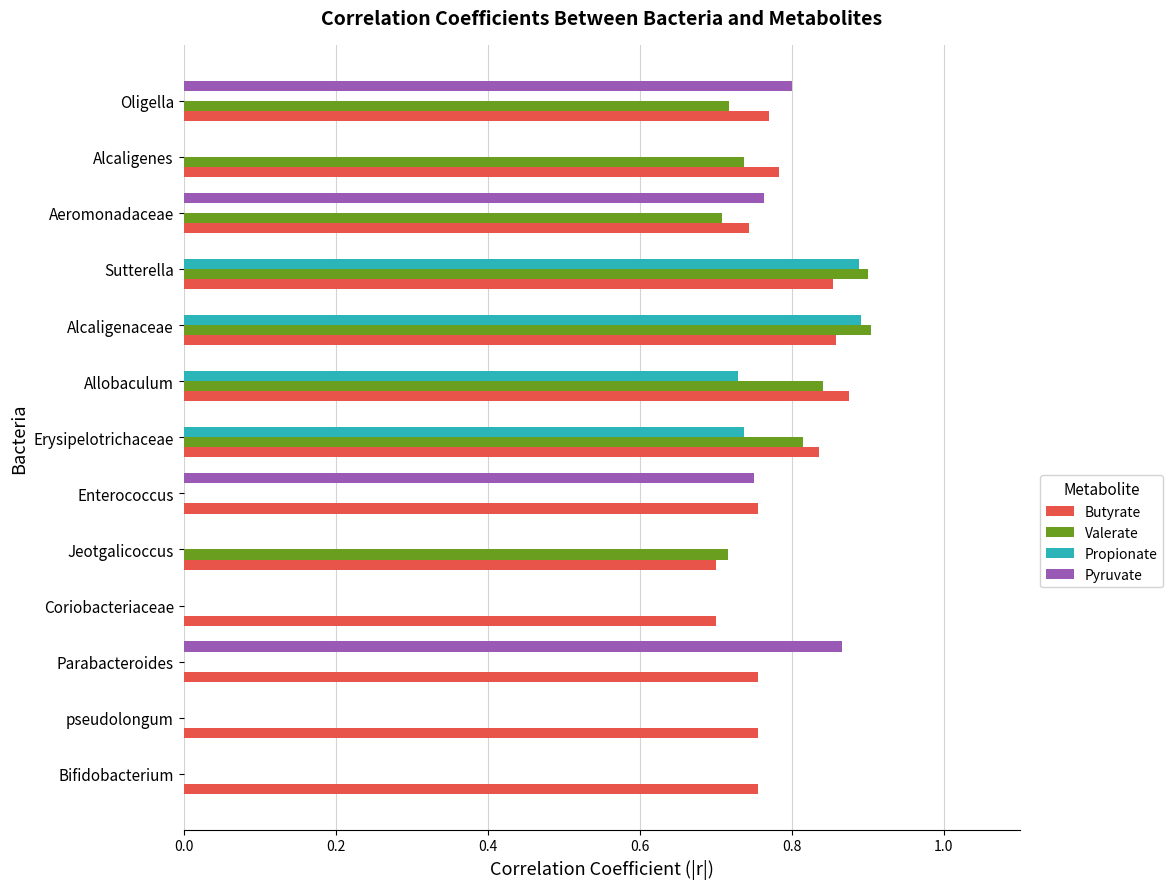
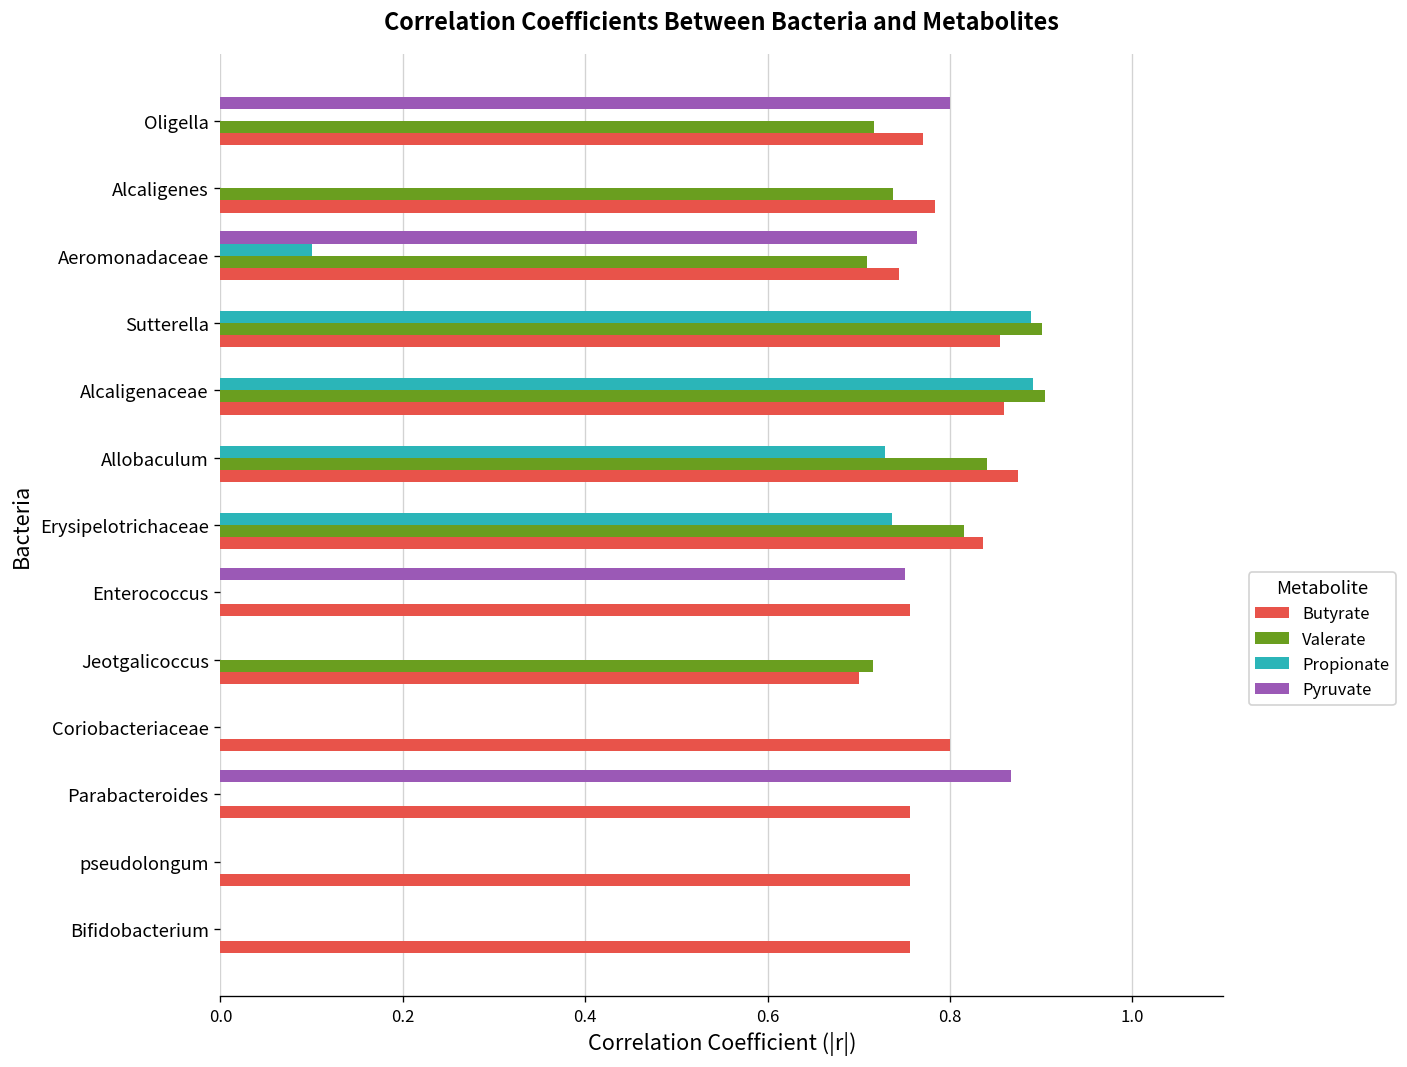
  {
    "Butyrate": {
      "Oligella": 0.77,
      "Alcaligenes": 0.78,
      "Aeromonadaceae": 0.74,
      "Sutterella": 0.86,
      "Alcaligenaceae": 0.86,
      "Allobaculum": 0.88,
      "Erysipelotrichaceae": 0.84,
      "Enterococcus": 0.76,
      "Jeotgalicoccus": 0.7,
-     "Coriobacteriaceae": 0.7,
+     "Coriobacteriaceae": 0.8,
      "Parabacteroides": 0.76,
      "pseudolongum": 0.76,
      "Bifidobacterium": 0.76
    },
    "Valerate": {
      "Oligella": 0.72,
      "Alcaligenes": 0.74,
      "Aeromonadaceae": 0.71,
      "Sutterella": 0.9,
      "Alcaligenaceae": 0.90,
      "Allobaculum": 0.84,
      "Erysipelotrichaceae": 0.82,
      "Enterococcus": 0.0,
      "Jeotgalicoccus": 0.72,
      "Coriobacteriaceae": 0.0,
      "Parabacteroides": 0.0,
      "pseudolongum": 0.0,
      "Bifidobacterium": 0.0
    },
    "Propionate": {
      "Oligella": 0.0,
      "Alcaligenes": 0.0,
-     "Aeromonadaceae": 0.0,
+     "Aeromonadaceae": 0.1,
      "Sutterella": 0.89,
      "Alcaligenaceae": 0.89,
      "Allobaculum": 0.73,
      "Erysipelotrichaceae": 0.74,
      "Enterococcus": 0.0,
      "Jeotgalicoccus": 0.0,
      "Coriobacteriaceae": 0.0,
      "Parabacteroides": 0.0,
      "pseudolongum": 0.0,
      "Bifidobacterium": 0.0
    },
    "Pyruvate": {
      "Oligella": 0.8,
      "Alcaligenes": 0.0,
      "Aeromonadaceae": 0.76,
      "Sutterella": 0.0,
      "Alcaligenaceae": 0.0,
      "Allobaculum": 0.0,
      "Erysipelotrichaceae": 0.0,
      "Enterococcus": 0.75,
      "Jeotgalicoccus": 0.0,
      "Coriobacteriaceae": 0.0,
      "Parabacteroides": 0.87,
      "pseudolongum": 0.0,
      "Bifidobacterium": 0.0
    }
  }
